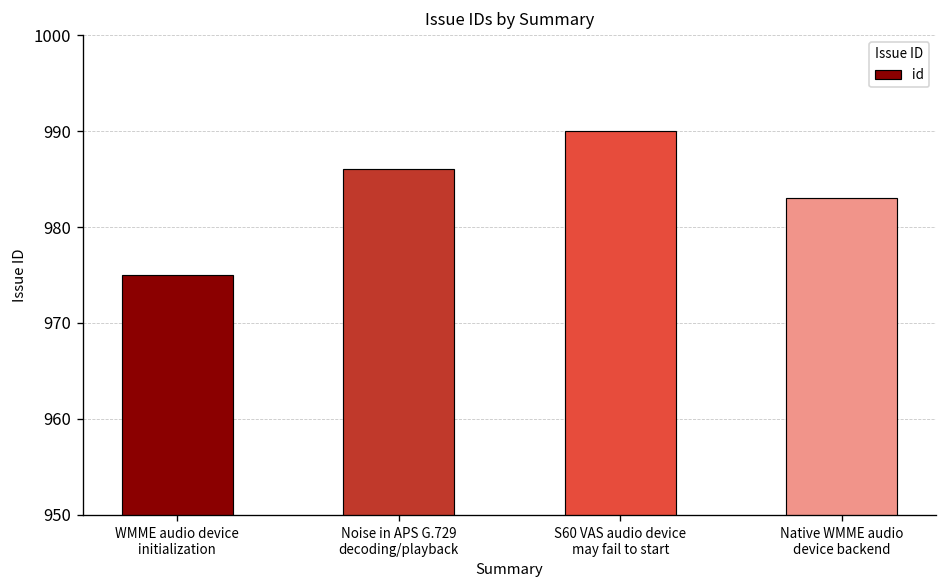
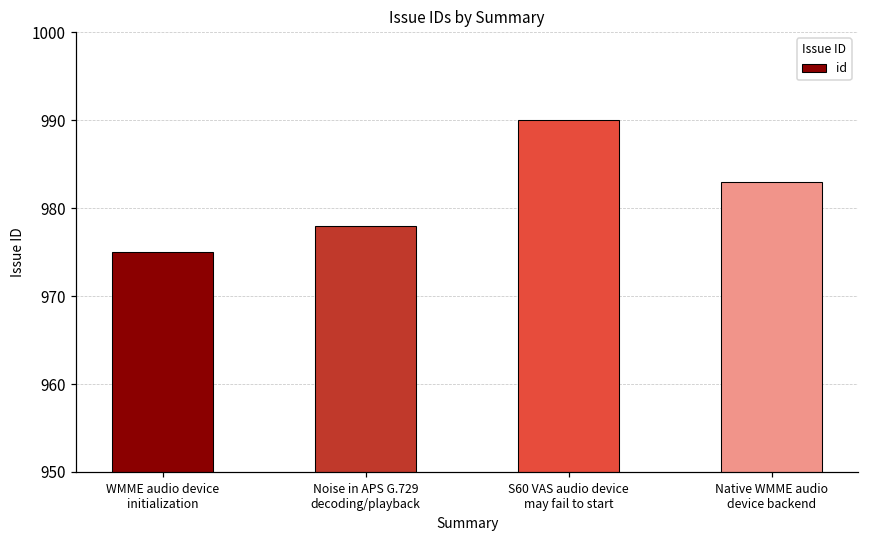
  {
    "WMME audio device initialization": 975,
-   "Noise in APS G.729 decoding/playback": 986,
+   "Noise in APS G.729 decoding/playback": 978,
    "S60 VAS audio device may fail to start": 990,
    "Native WMME audio device backend": 983
  }
